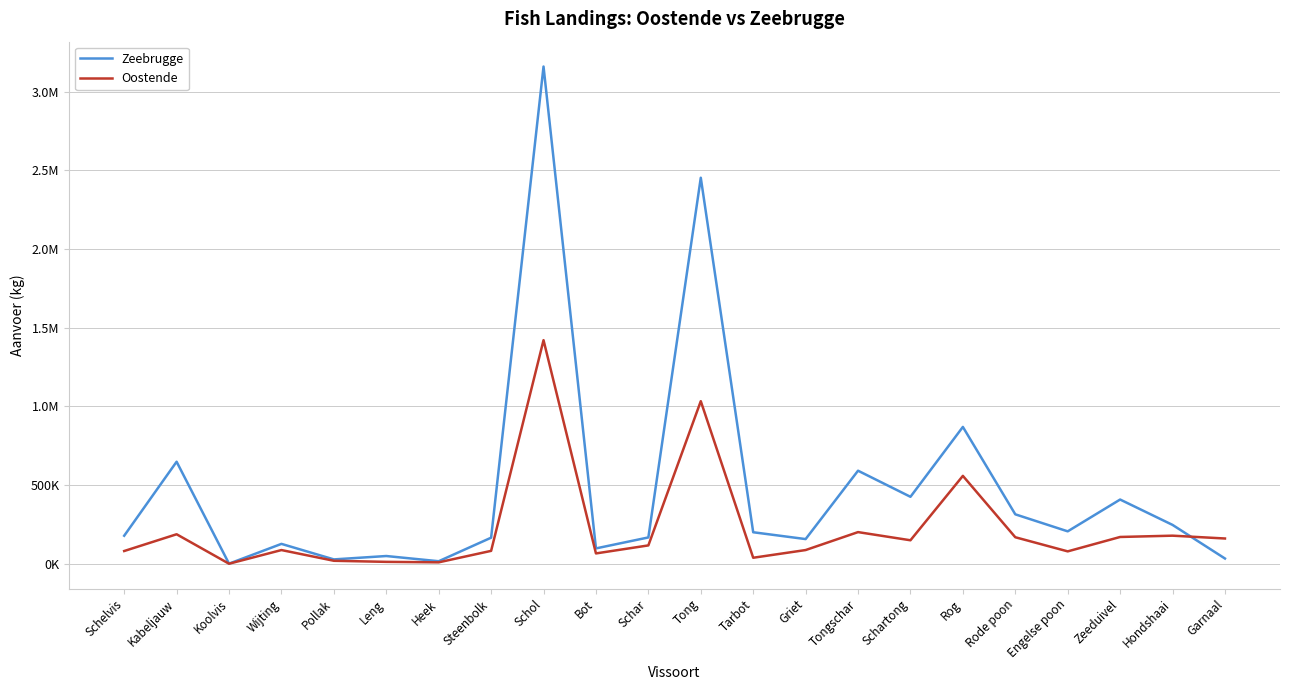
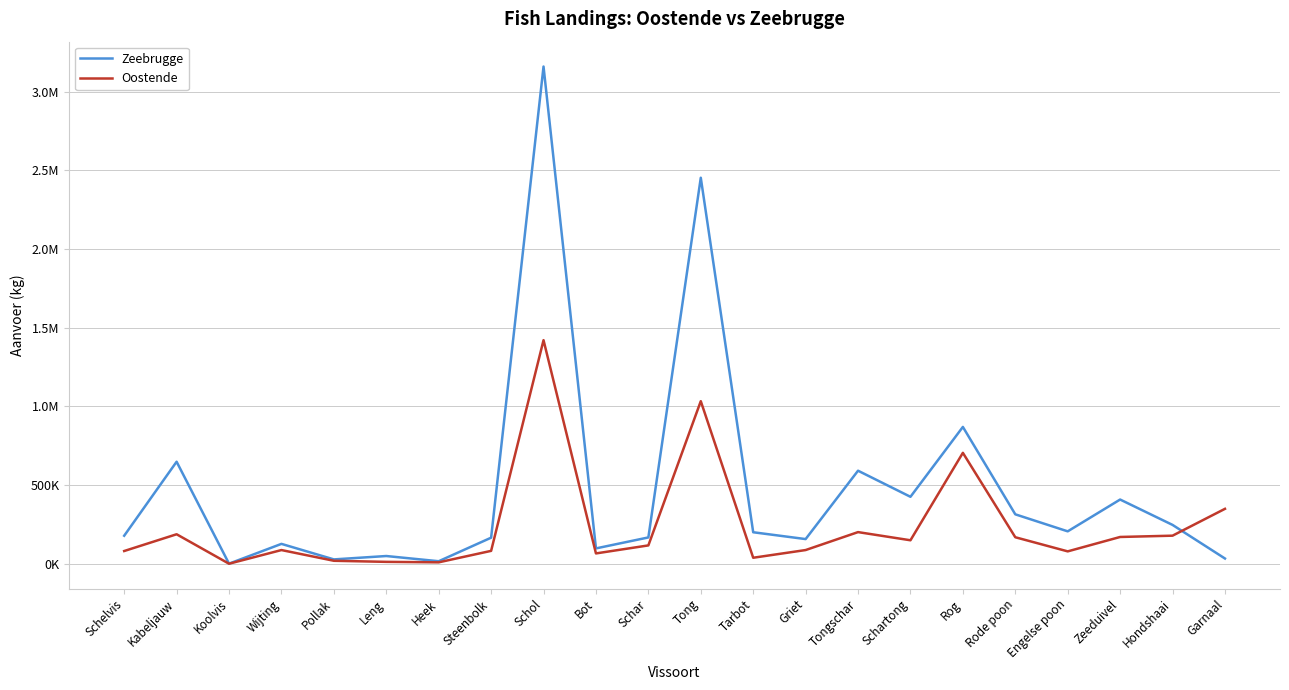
  {
    "Zeebrugge": {
      "Schelvis": 180000,
      "Kabeljauw": 650000,
      "Wijting": 130000,
      "Leng": 50000,
      "Steenbolk": 170000,
      "Schol": 3160000,
      "Bot": 100000,
      "Schar": 170000,
      "Tong": 2450000,
      "Tarbot": 200000,
      "Griet": 160000,
      "Tongschar": 590000,
      "Schartong": 430000,
      "Rog": 870000,
      "Rode poon": 310000,
      "Engelse poon": 210000,
      "Zeeduivel": 410000,
      "Hondshaai": 250000,
      "Garnaal": 30000
    },
    "Oostende": {
      "Schelvis": 80000,
      "Kabeljauw": 190000,
      "Wijting": 90000,
      "Leng": 10000,
      "Steenbolk": 80000,
      "Schol": 1420000,
      "Bot": 70000,
      "Schar": 120000,
      "Tong": 1030000,
      "Tarbot": 40000,
      "Griet": 90000,
      "Tongschar": 200000,
      "Schartong": 150000,
-     "Rog": 560000,
+     "Rog": 710000,
      "Rode poon": 170000,
      "Engelse poon": 80000,
      "Zeeduivel": 170000,
      "Hondshaai": 180000,
-     "Garnaal": 160000
+     "Garnaal": 350000
    }
  }
